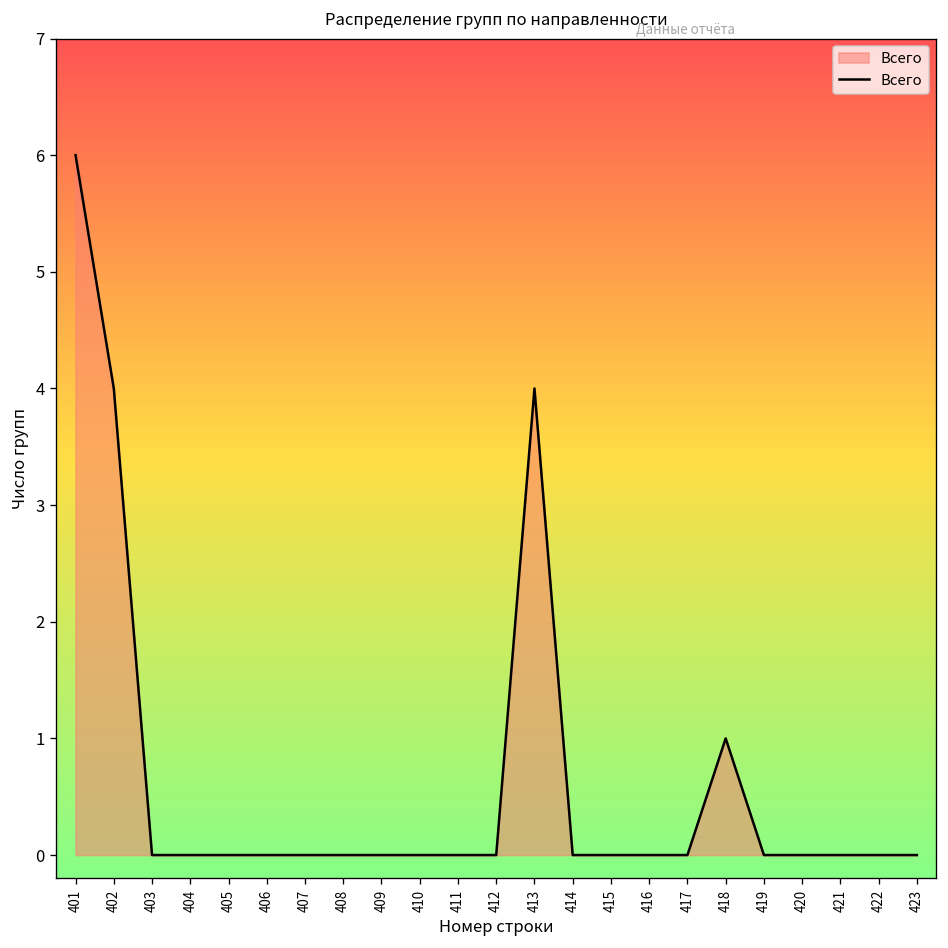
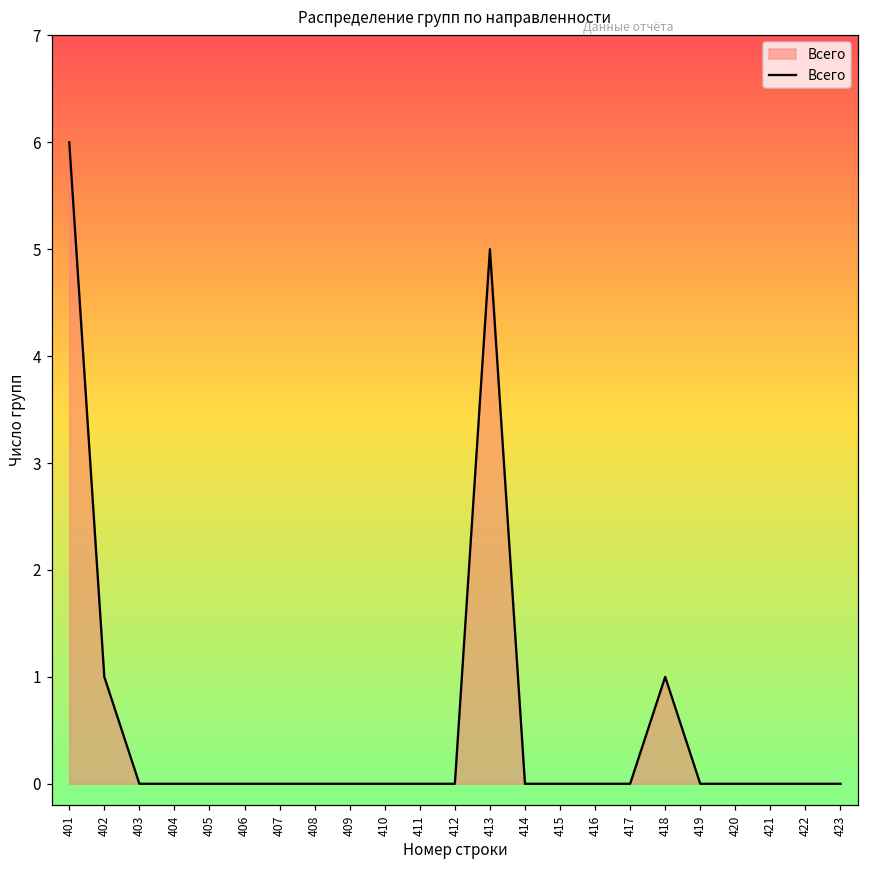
  {
    "401": 6,
-   "402": 4,
+   "402": 1,
    "403": 0,
    "404": 0,
    "405": 0,
    "406": 0,
    "407": 0,
    "408": 0,
    "409": 0,
    "410": 0,
    "411": 0,
    "412": 0,
-   "413": 4,
+   "413": 5,
    "414": 0,
    "415": 0,
    "416": 0,
    "417": 0,
    "418": 1,
    "419": 0,
    "420": 0,
    "421": 0,
    "422": 0,
    "423": 0
  }
